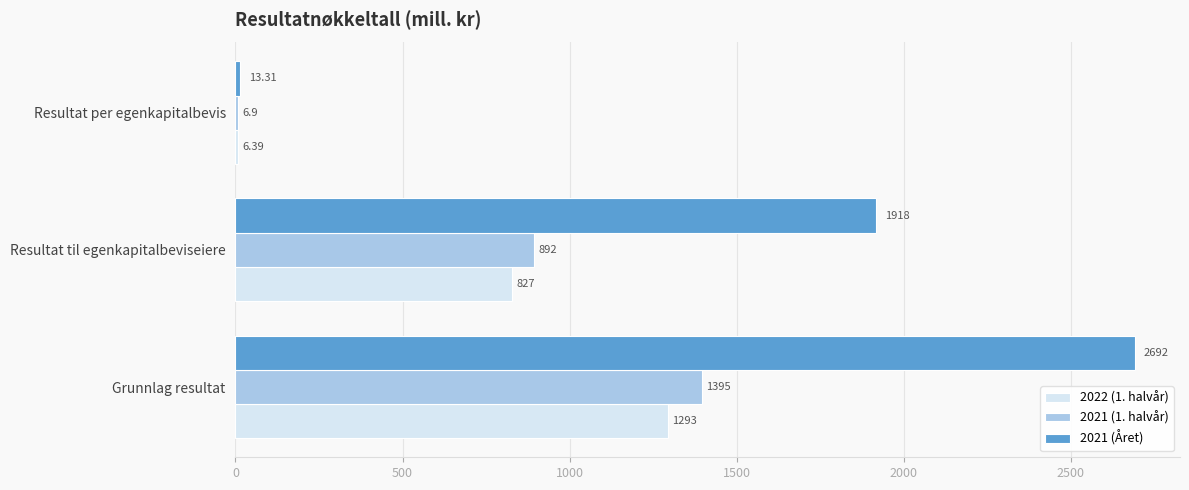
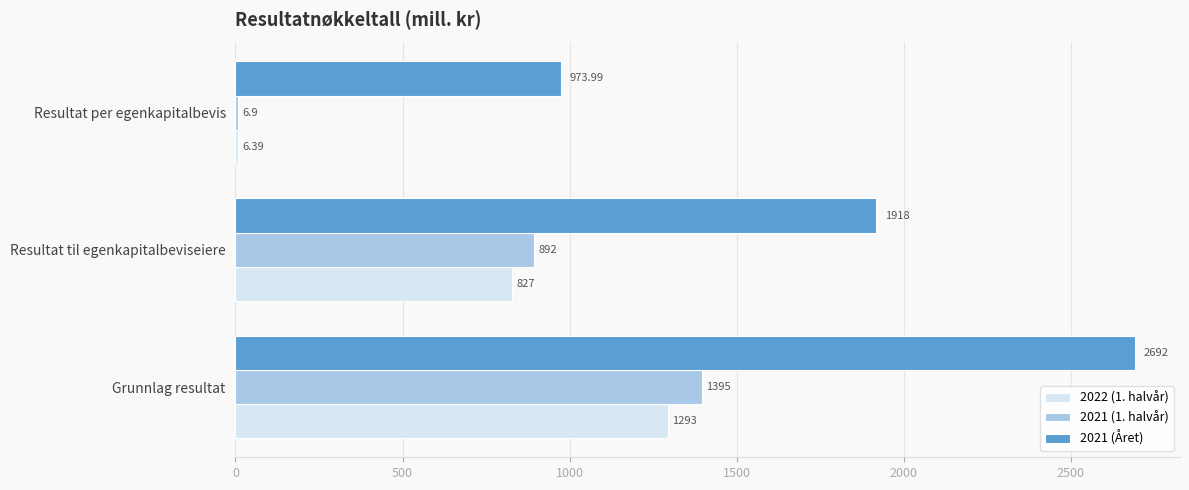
  {
    "2021 (Året)": {
-     "Resultat per egenkapitalbevis": 13.31,
+     "Resultat per egenkapitalbevis": 973.99,
      "Resultat til egenkapitalbeviseiere": 1918,
      "Grunnlag resultat": 2692
    }
  }
